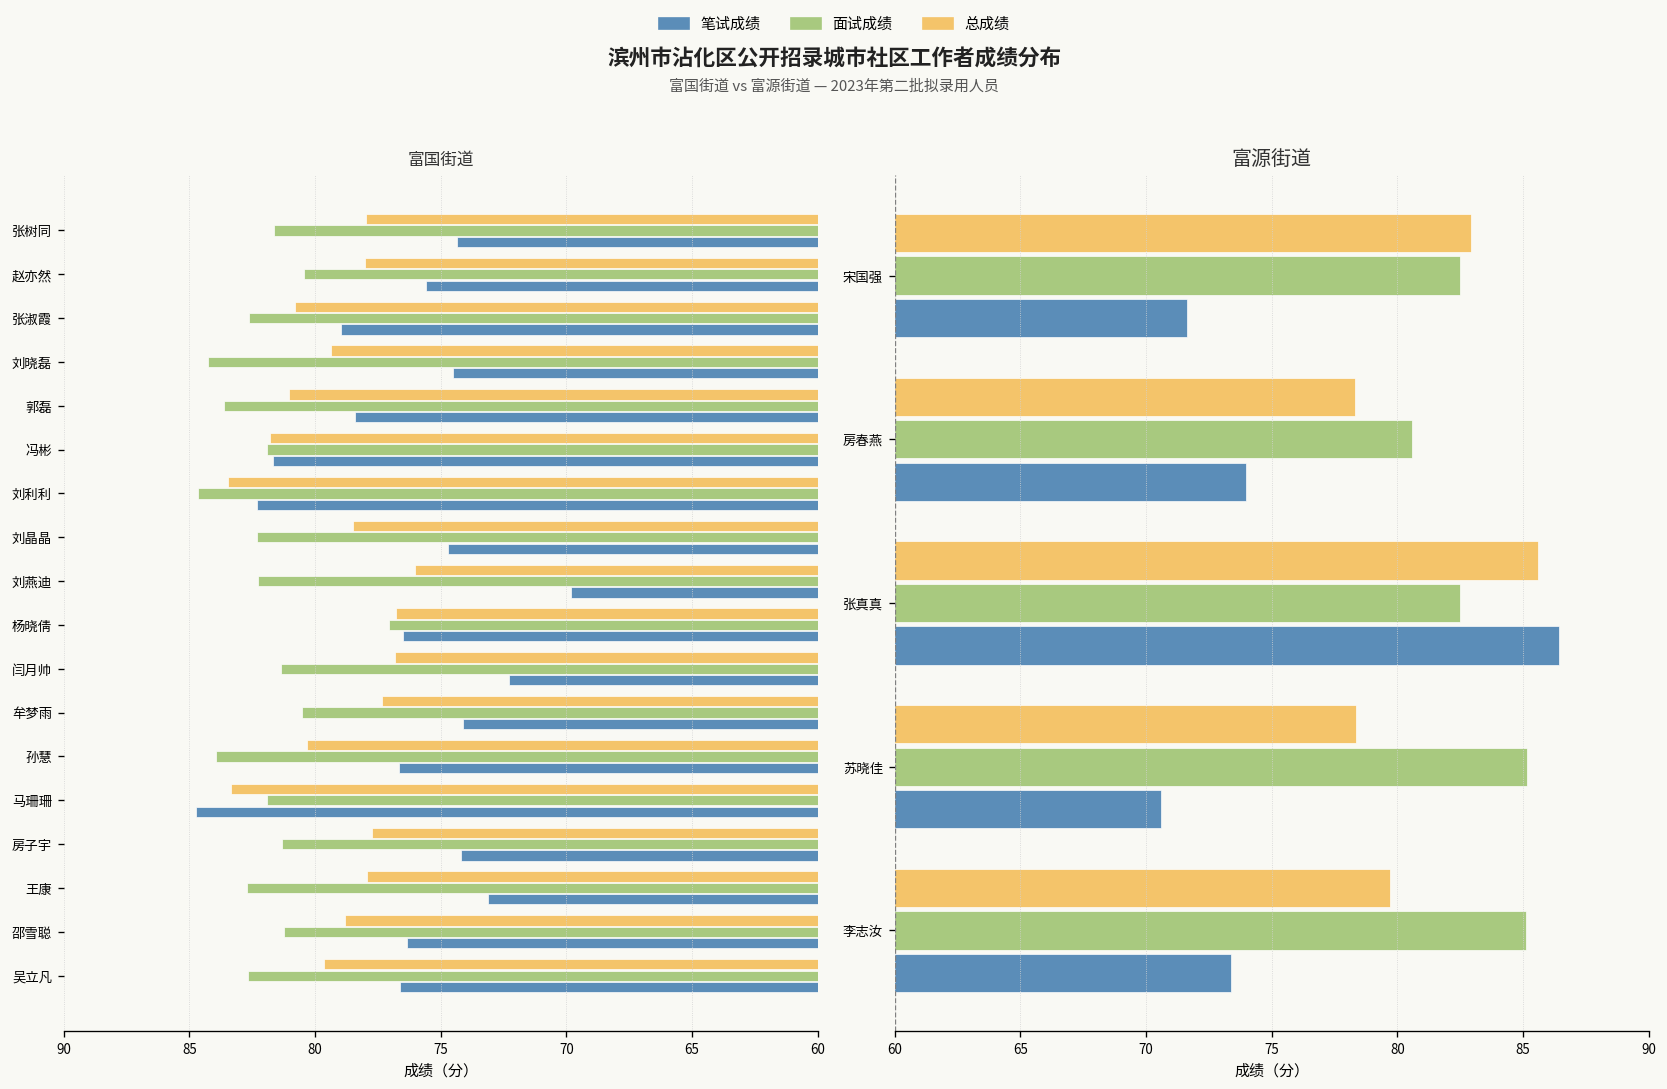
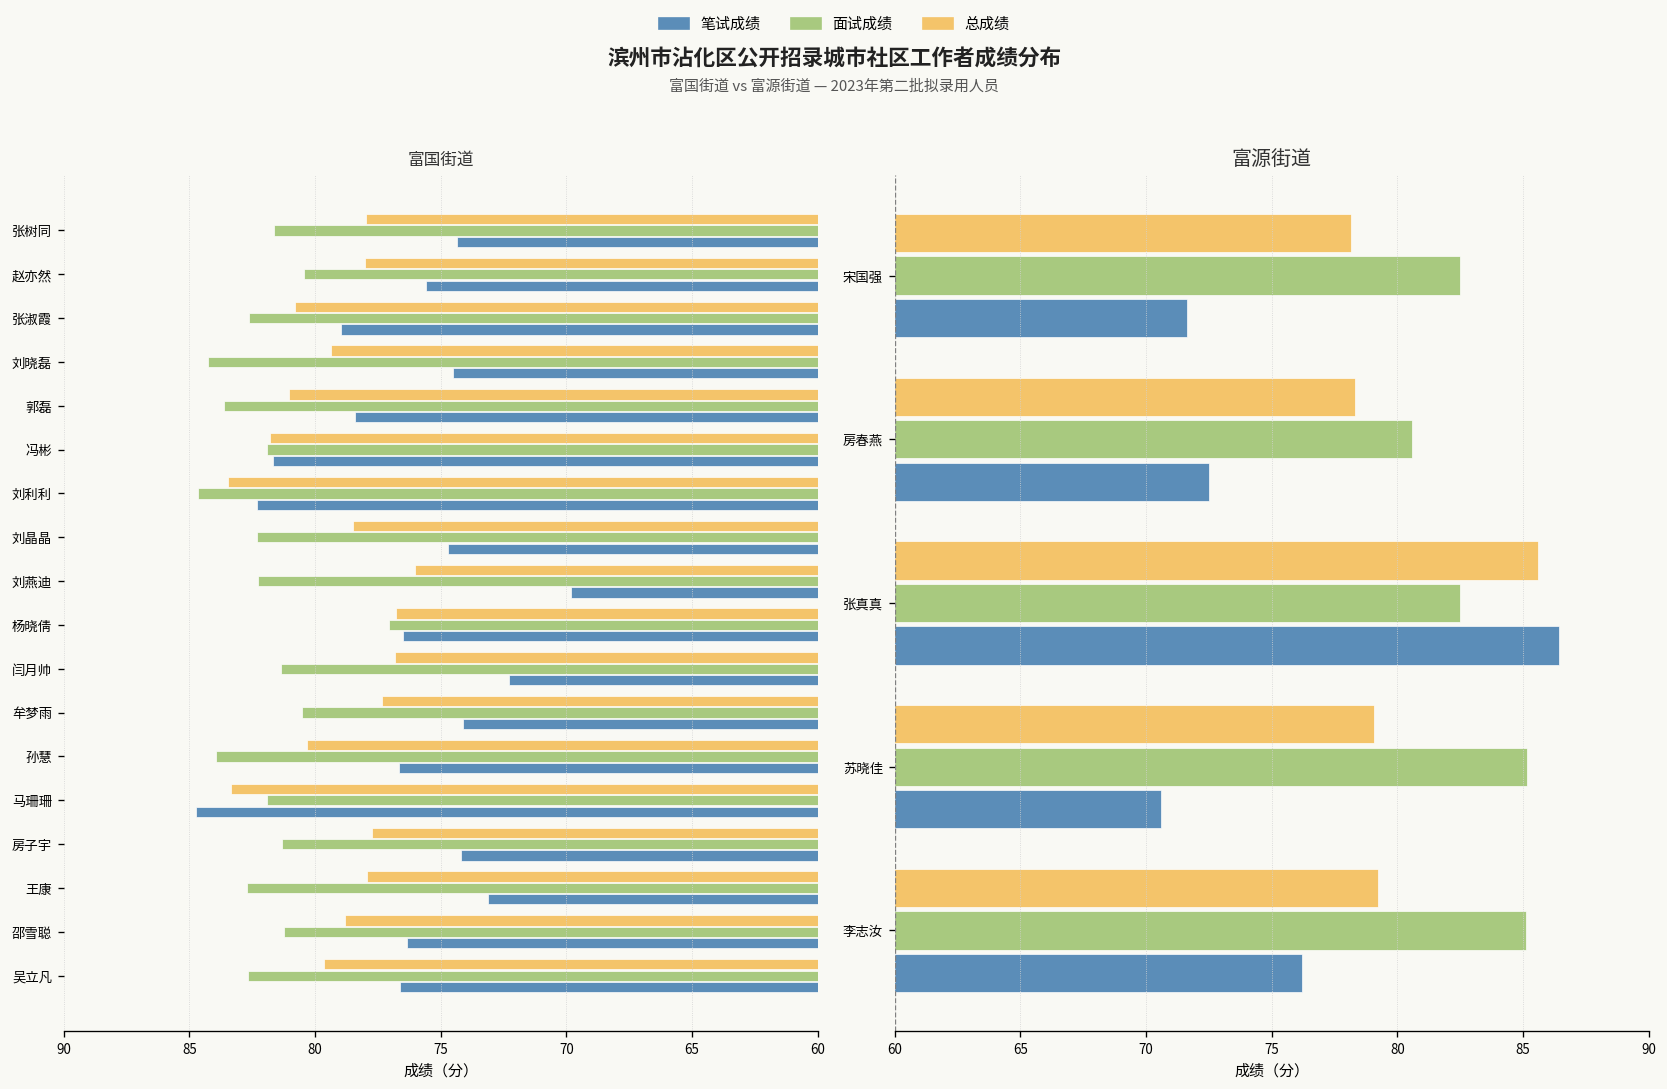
  {
    "富源街道": {
      "笔试成绩": {
        "宋国强": 71.6,
-       "房春燕": 74.0,
+       "房春燕": 72.5,
        "张真真": 86.4,
        "苏晓佳": 70.6,
-       "李志汝": 73.4
+       "李志汝": 76.2
      },
      "面试成绩": {
        "宋国强": 82.5,
        "房春燕": 80.6,
        "张真真": 82.5,
        "苏晓佳": 85.2,
        "李志汝": 85.1
      },
      "总成绩": {
-       "宋国强": 82.9,
+       "宋国强": 78.2,
        "房春燕": 78.3,
        "张真真": 85.6,
-       "苏晓佳": 78.4,
-       "李志汝": 79.7
+       "苏晓佳": 79.1,
+       "李志汝": 79.3
      }
    }
  }
